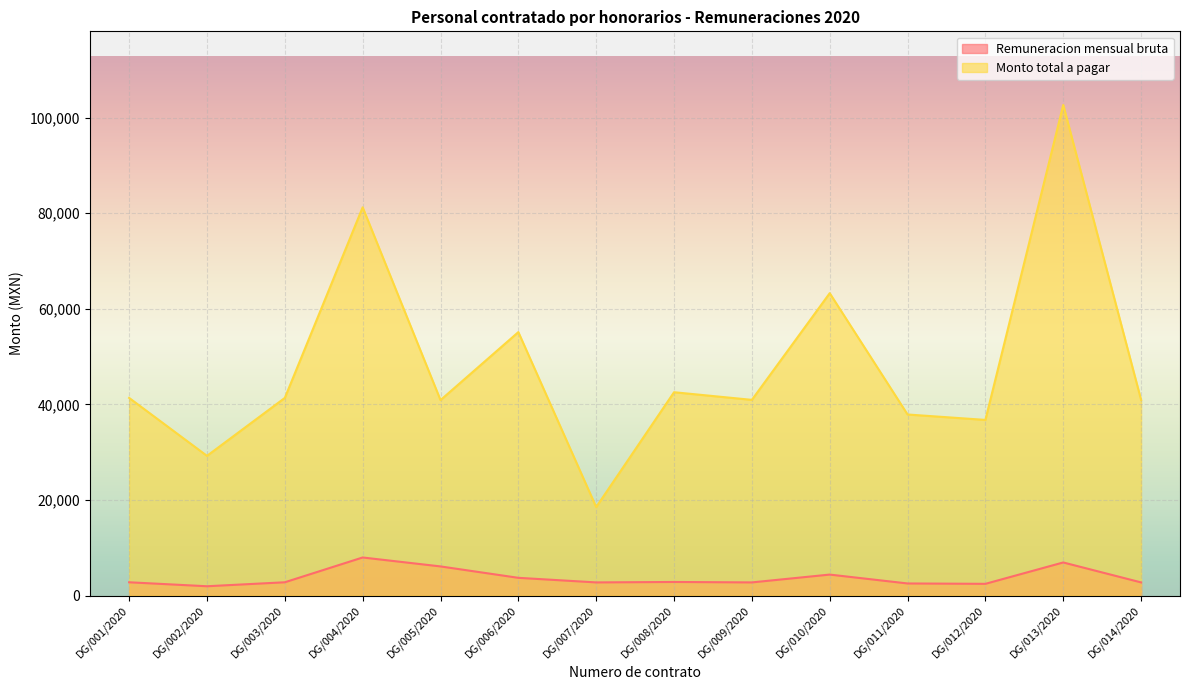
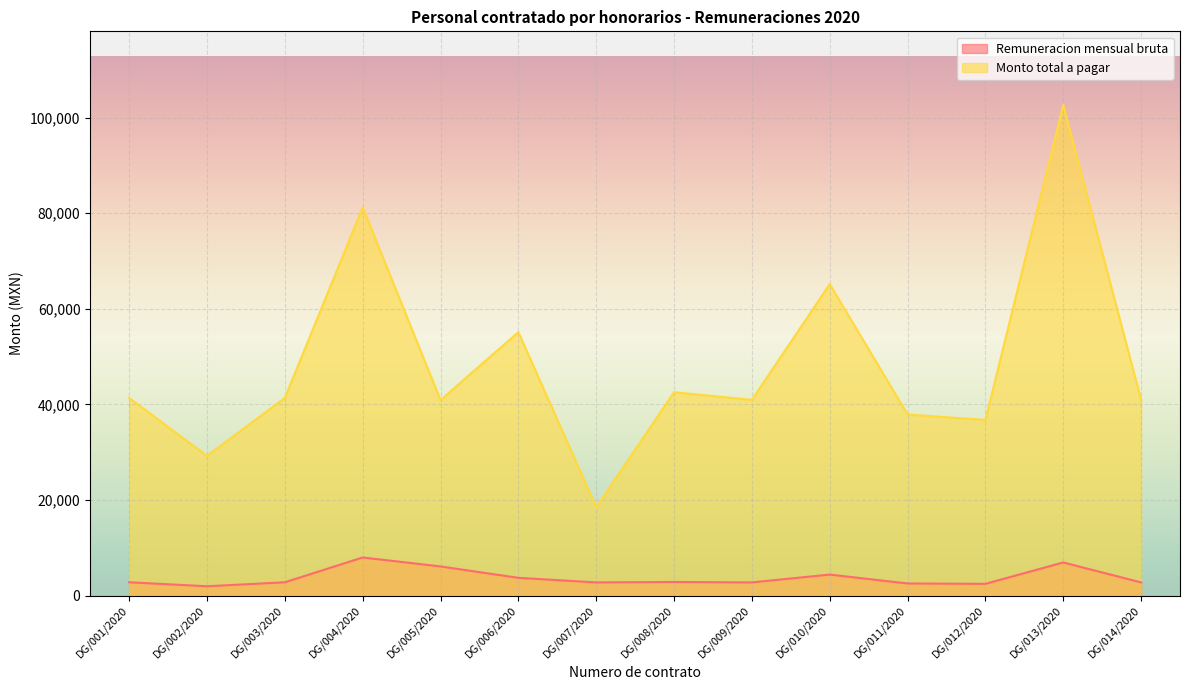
  {
    "Remuneracion mensual bruta": {
      "DG/001/2020": "3,000",
      "DG/002/2020": "2,000",
      "DG/003/2020": "3,000",
      "DG/004/2020": "8,000",
      "DG/005/2020": "6,000",
      "DG/006/2020": "4,000",
      "DG/007/2020": "3,000",
      "DG/008/2020": "3,000",
      "DG/009/2020": "3,000",
      "DG/010/2020": "4,000",
      "DG/011/2020": "3,000",
      "DG/012/2020": "2,000",
      "DG/013/2020": "7,000",
      "DG/014/2020": "3,000"
    },
    "Monto total a pagar": {
      "DG/001/2020": "41,000",
      "DG/002/2020": "29,000",
      "DG/003/2020": "41,000",
      "DG/004/2020": "81,000",
      "DG/005/2020": "41,000",
      "DG/006/2020": "55,000",
      "DG/007/2020": "19,000",
      "DG/008/2020": "43,000",
      "DG/009/2020": "41,000",
-     "DG/010/2020": "63,000",
+     "DG/010/2020": "65,000",
      "DG/011/2020": "38,000",
      "DG/012/2020": "37,000",
      "DG/013/2020": "103,000",
      "DG/014/2020": "41,000"
    }
  }
